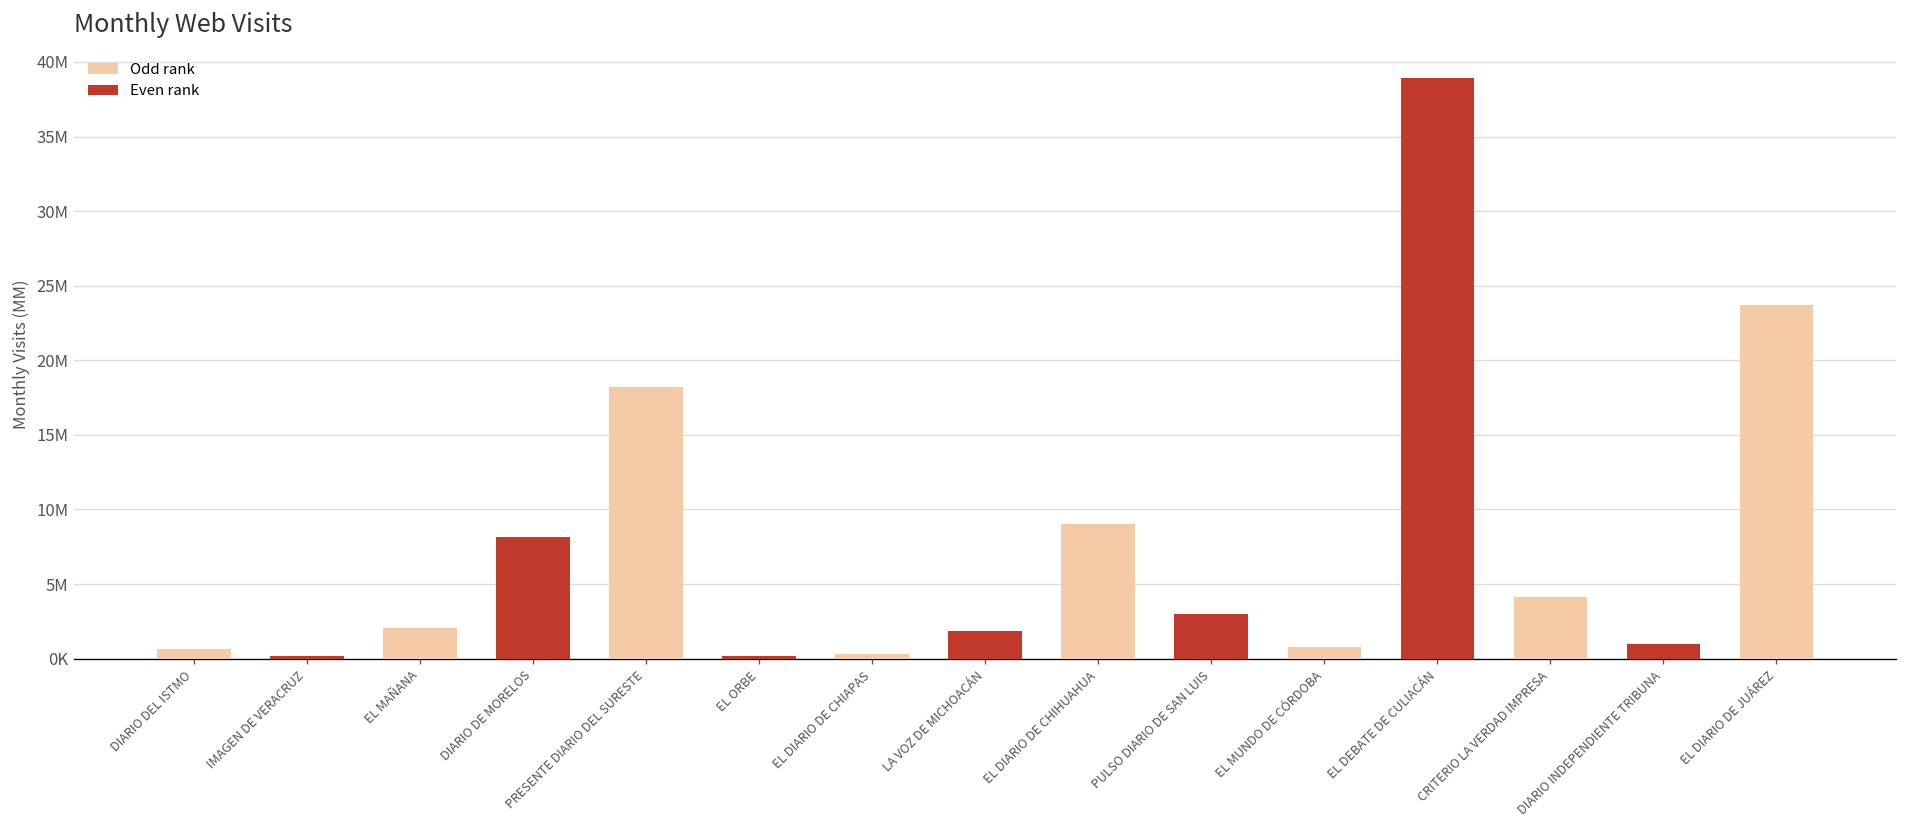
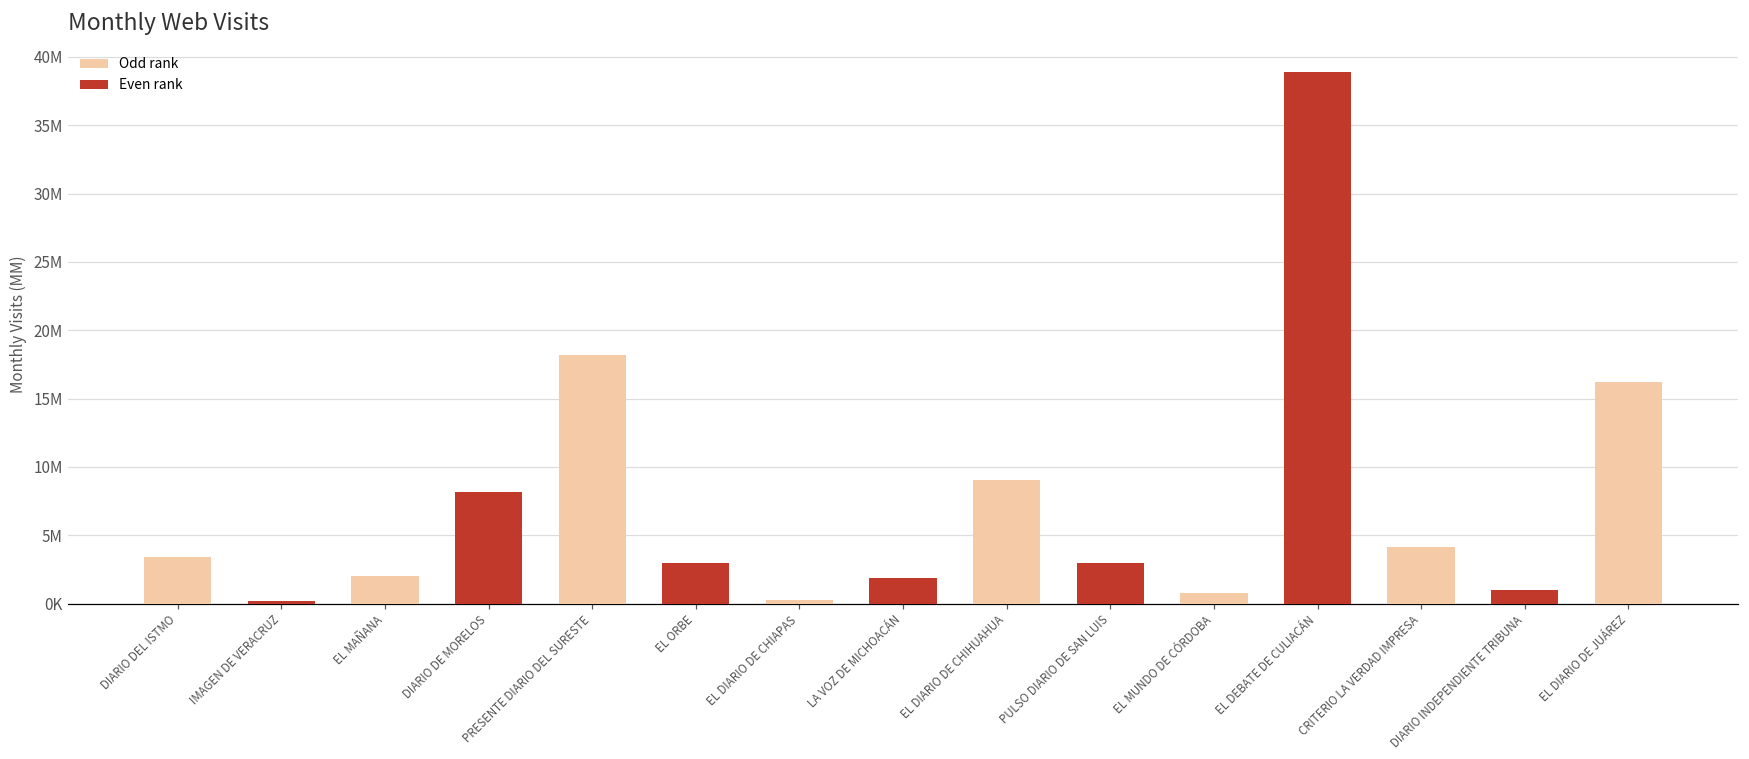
  {
-   "DIARIO DEL ISTMO": 600000,
+   "DIARIO DEL ISTMO": 3400000,
    "EL MAÑANA": 2000000,
    "DIARIO DE MORELOS": 8200000,
    "PRESENTE DIARIO DEL SURESTE": 18200000,
-   "EL ORBE": 200000,
+   "EL ORBE": 3000000,
    "EL DIARIO DE CHIAPAS": 300000,
    "LA VOZ DE MICHOACÁN": 1900000,
    "EL DIARIO DE CHIHUAHUA": 9000000,
    "PULSO DIARIO DE SAN LUIS": 3000000,
    "EL MUNDO DE CÓRDOBA": 700000,
    "EL DEBATE DE CULIACÁN": 38900000,
    "CRITERIO LA VERDAD IMPRESA": 4100000,
    "DIARIO INDEPENDIENTE TRIBUNA": 1000000,
-   "EL DIARIO DE JUÁREZ": 23700000
+   "EL DIARIO DE JUÁREZ": 16200000
  }
